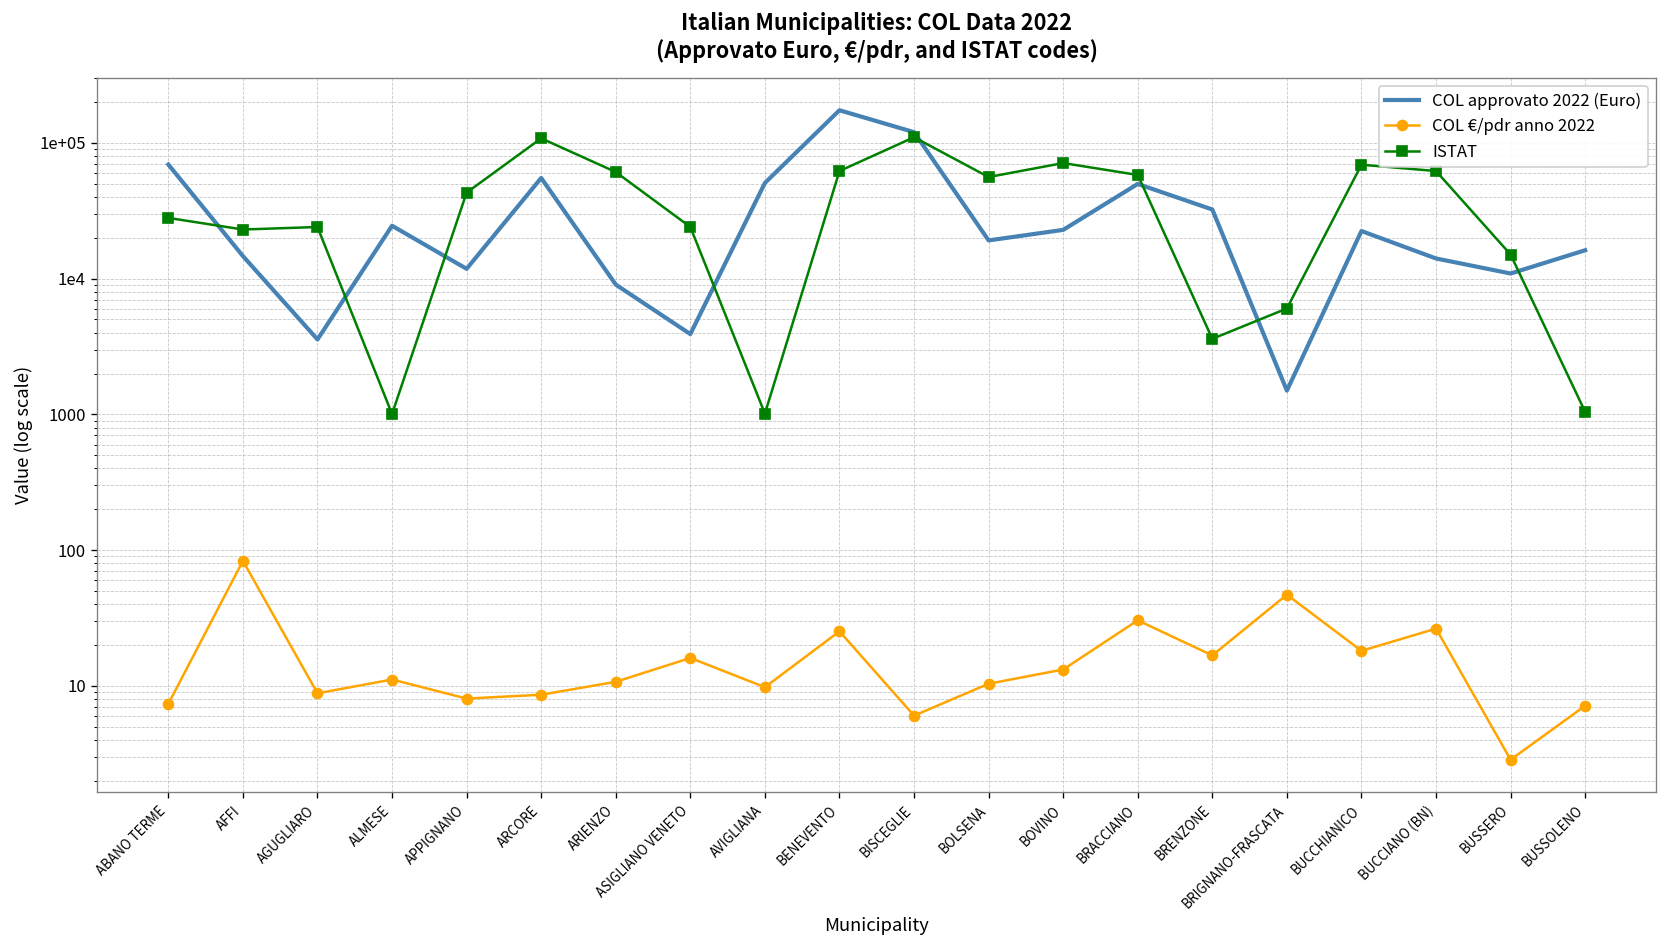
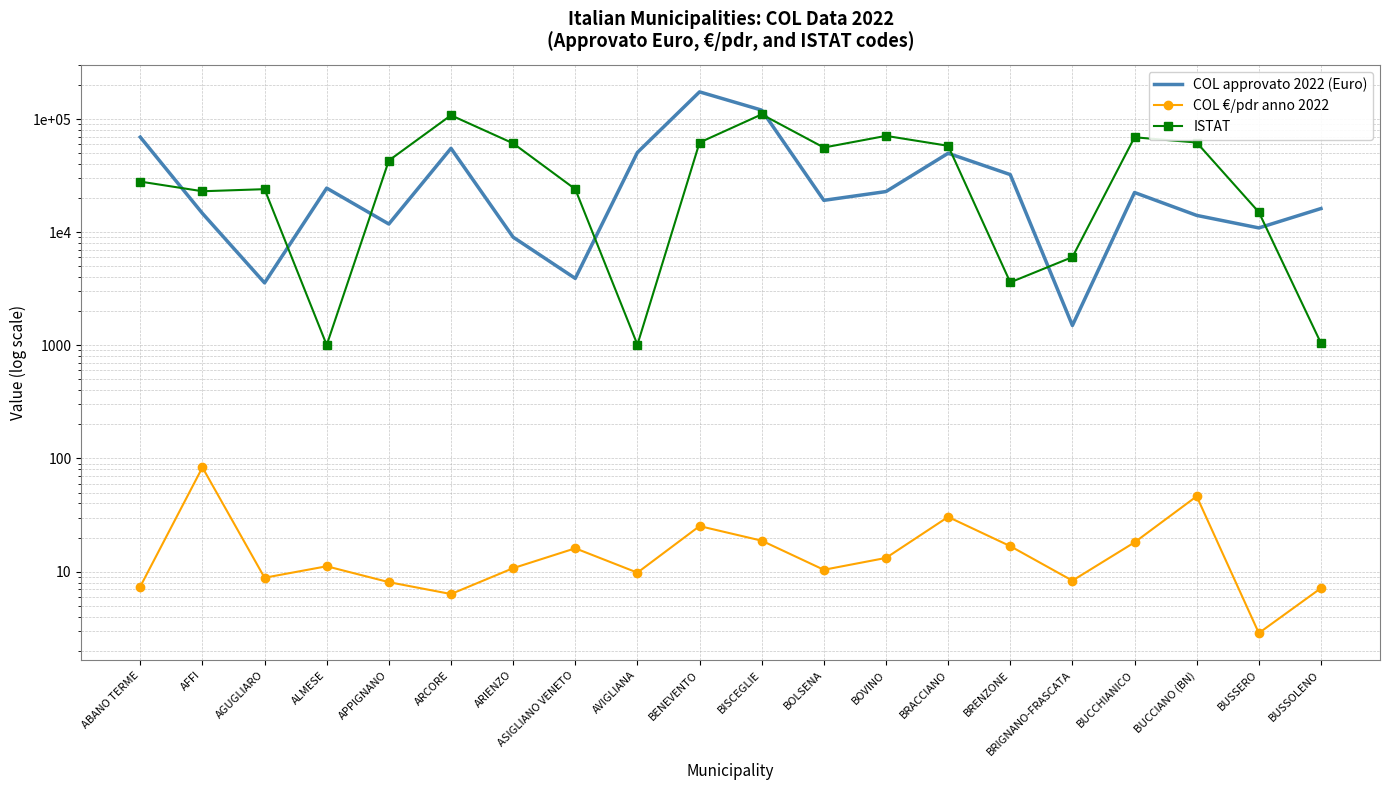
  {
    "COL approvato 2022 (Euro)": {
      "ABANO TERME": 70000,
      "AFFI": 15000,
      "AGUGLIARO": 3600,
      "ALMESE": 25000,
      "APPIGNANO": 12000,
      "ARCORE": 60000,
      "ARIENZO": 9000,
      "ASIGLIANO VENETO": 3900,
      "AVIGLIANA": 50000,
      "BENEVENTO": 170000,
      "BISCEGLIE": 120000,
      "BOLSENA": 19000,
      "BOVINO": 23000,
      "BRACCIANO": 50000,
      "BRENZONE": 32000,
      "BRIGNANO-FRASCATA": 1500,
      "BUCCHIANICO": 22000,
      "BUCCIANO (BN)": 14000,
      "BUSSERO": 11000,
      "BUSSOLENO": 16000
    },
    "COL €/pdr anno 2022": {
      "ABANO TERME": 7,
      "AFFI": 80,
      "AGUGLIARO": 9,
      "ALMESE": 11,
      "APPIGNANO": 8,
-     "ARCORE": 9,
+     "ARCORE": 6,
      "ARIENZO": 11,
      "ASIGLIANO VENETO": 16,
      "AVIGLIANA": 10,
      "BENEVENTO": 25,
-     "BISCEGLIE": 6,
+     "BISCEGLIE": 19,
      "BOLSENA": 10,
      "BOVINO": 13,
      "BRACCIANO": 30,
      "BRENZONE": 17,
-     "BRIGNANO-FRASCATA": 47,
+     "BRIGNANO-FRASCATA": 8,
      "BUCCHIANICO": 18,
-     "BUCCIANO (BN)": 26,
+     "BUCCIANO (BN)": 46,
      "BUSSERO": 3,
      "BUSSOLENO": 7
    },
    "ISTAT": {
      "ABANO TERME": 28000,
      "AFFI": 23000,
      "AGUGLIARO": 24000,
      "ALMESE": 1000,
      "APPIGNANO": 43000,
      "ARCORE": 110000,
      "ARIENZO": 60000,
      "ASIGLIANO VENETO": 24000,
      "AVIGLIANA": 1000,
      "BENEVENTO": 60000,
      "BISCEGLIE": 110000,
      "BOLSENA": 60000,
      "BOVINO": 70000,
      "BRACCIANO": 60000,
      "BRENZONE": 3600,
      "BRIGNANO-FRASCATA": 6000,
      "BUCCHIANICO": 70000,
      "BUCCIANO (BN)": 60000,
      "BUSSERO": 15000,
      "BUSSOLENO": 1000
    }
  }
